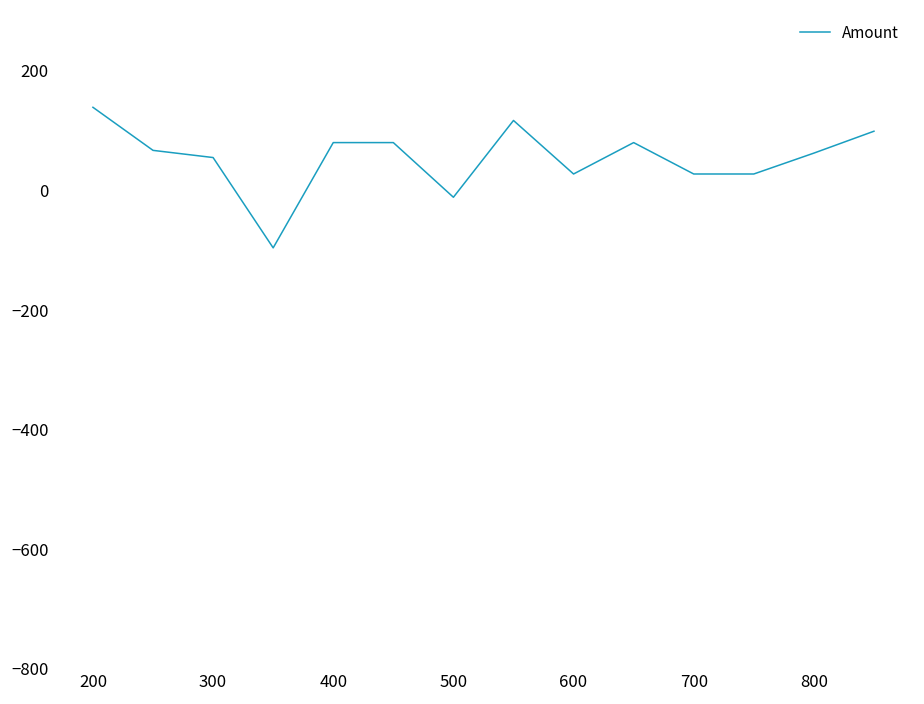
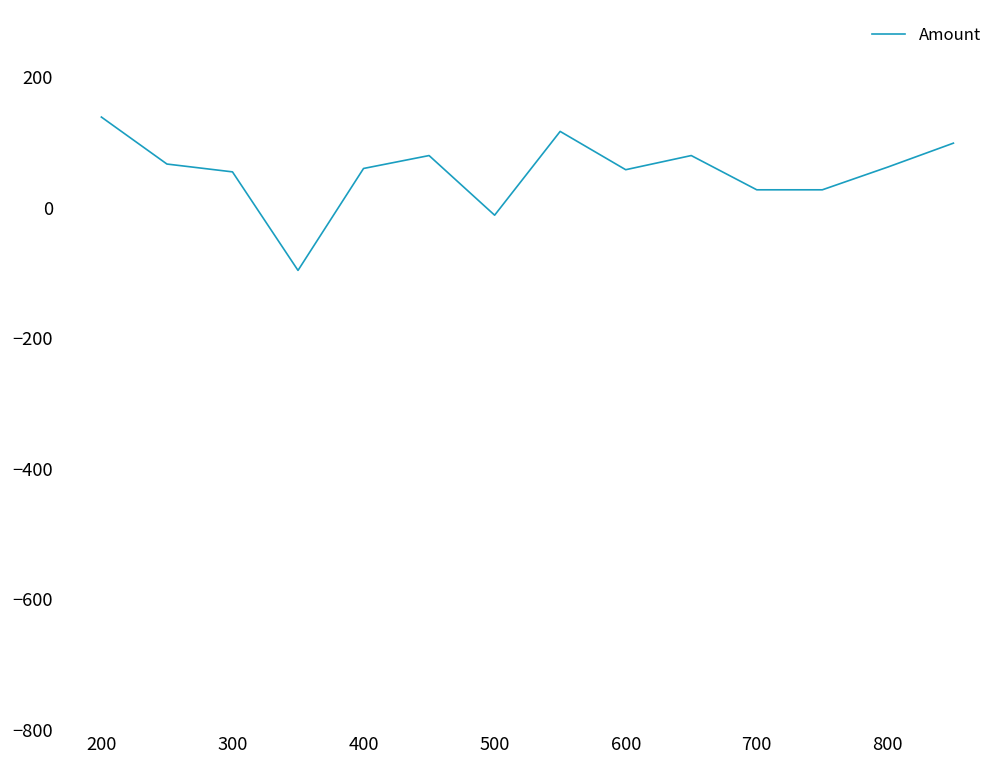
  {
    "200": 140,
    "300": 60,
-   "400": 80,
+   "400": 60,
    "500": -10,
-   "600": 30,
+   "600": 60,
    "700": 30,
    "800": 60
  }
